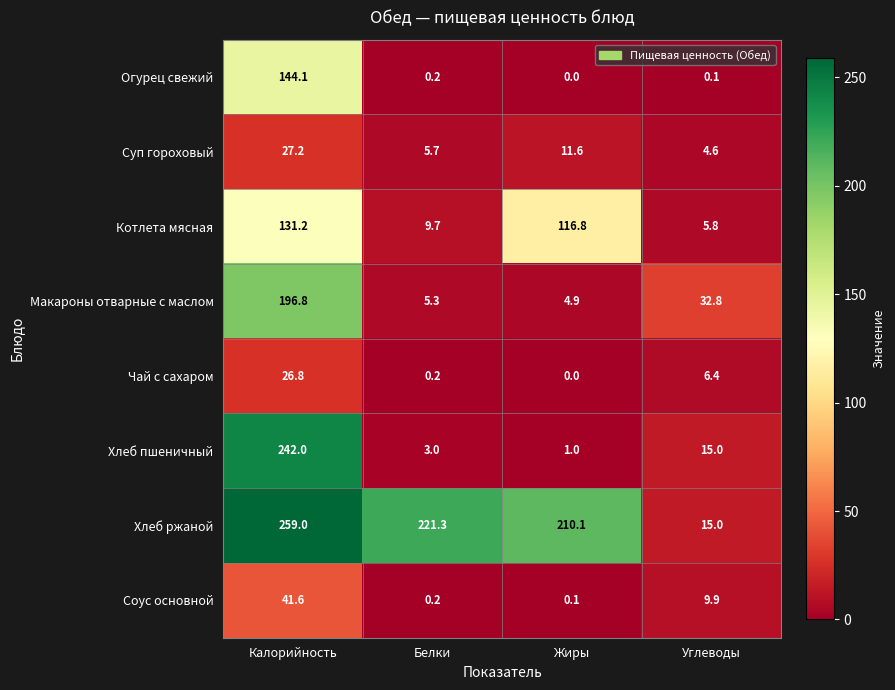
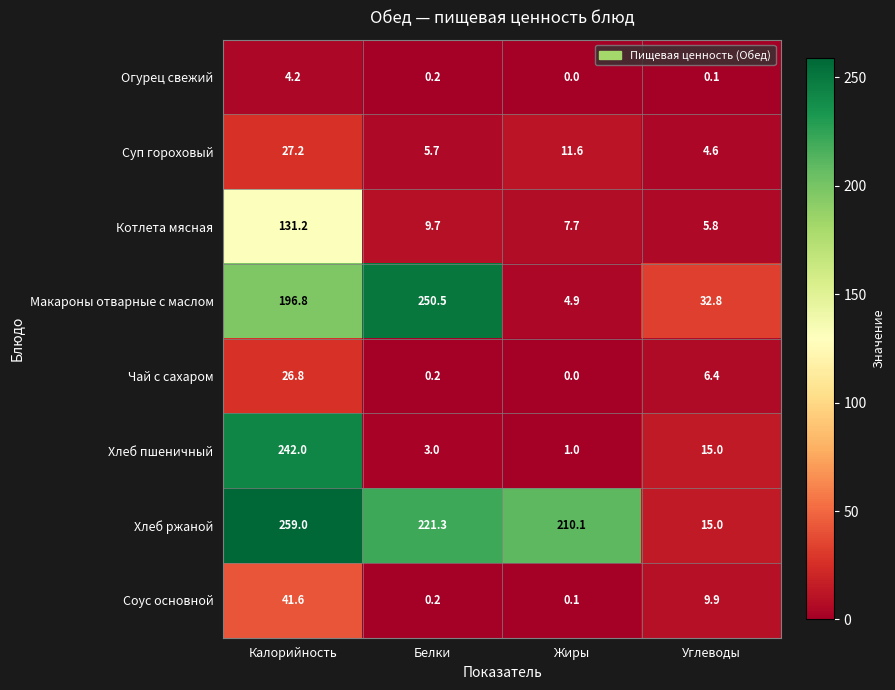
  {
    "Огурец свежий": {
-     "Калорийность": 144.1,
+     "Калорийность": 4.2,
      "Белки": 0.2,
      "Жиры": 0.0,
      "Углеводы": 0.1
    },
    "Суп гороховый": {
      "Калорийность": 27.2,
      "Белки": 5.7,
      "Жиры": 11.6,
      "Углеводы": 4.6
    },
    "Котлета мясная": {
      "Калорийность": 131.2,
      "Белки": 9.7,
-     "Жиры": 116.8,
+     "Жиры": 7.7,
      "Углеводы": 5.8
    },
    "Макароны отварные с маслом": {
      "Калорийность": 196.8,
-     "Белки": 5.3,
+     "Белки": 250.5,
      "Жиры": 4.9,
      "Углеводы": 32.8
    },
    "Чай с сахаром": {
      "Калорийность": 26.8,
      "Белки": 0.2,
      "Жиры": 0.0,
      "Углеводы": 6.4
    },
    "Хлеб пшеничный": {
      "Калорийность": 242.0,
      "Белки": 3.0,
      "Жиры": 1.0,
      "Углеводы": 15.0
    },
    "Хлеб ржаной": {
      "Калорийность": 259.0,
      "Белки": 221.3,
      "Жиры": 210.1,
      "Углеводы": 15.0
    },
    "Соус основной": {
      "Калорийность": 41.6,
      "Белки": 0.2,
      "Жиры": 0.1,
      "Углеводы": 9.9
    }
  }
